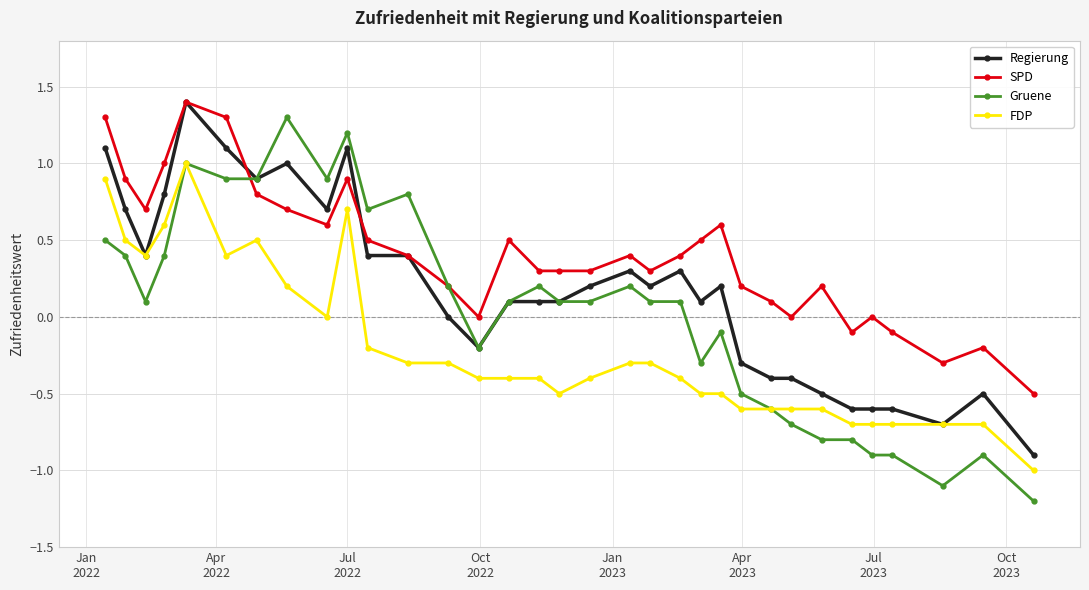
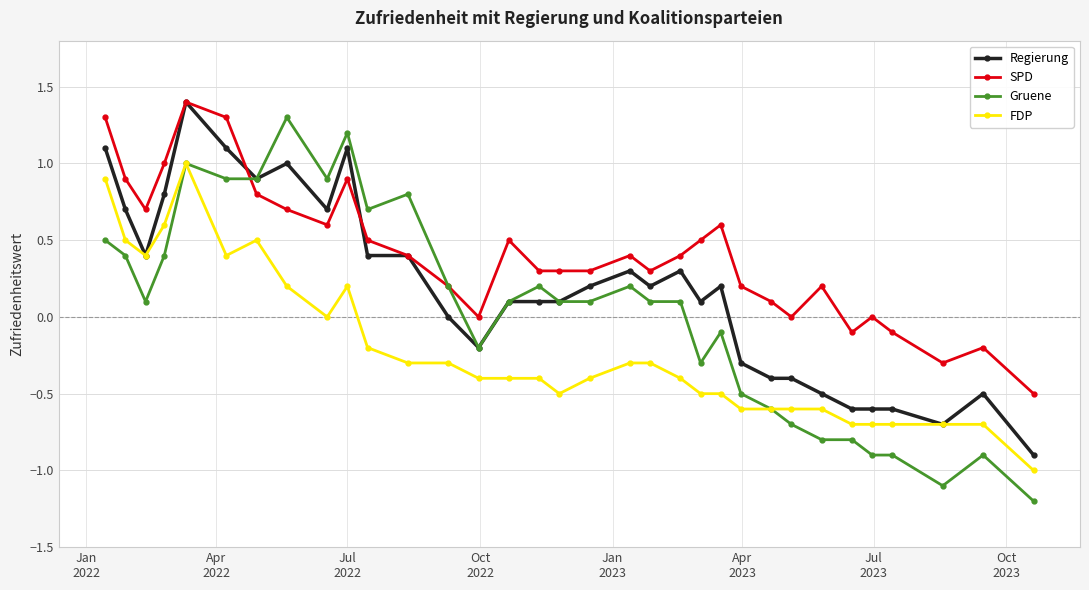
  {
    "Regierung": {
      "Jul 2022": 1.1
    },
    "SPD": {
      "Jul 2022": 0.9
    },
    "Gruene": {
      "Jul 2022": 1.2
    },
    "FDP": {
-     "Jul 2022": 0.7
+     "Jul 2022": 0.2
    }
  }
